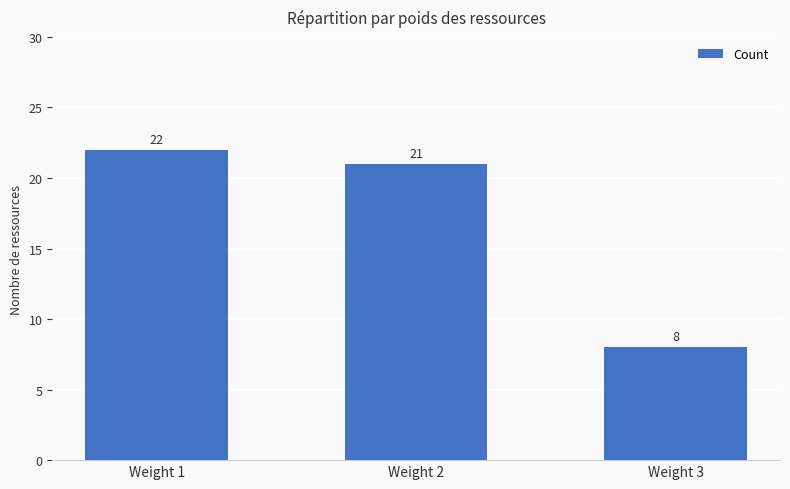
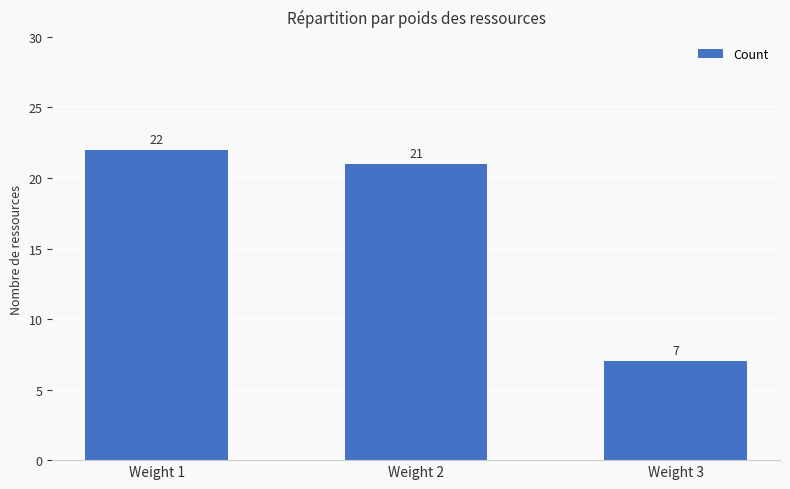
  {
    "Weight 1": 22,
    "Weight 2": 21,
-   "Weight 3": 8
+   "Weight 3": 7
  }
